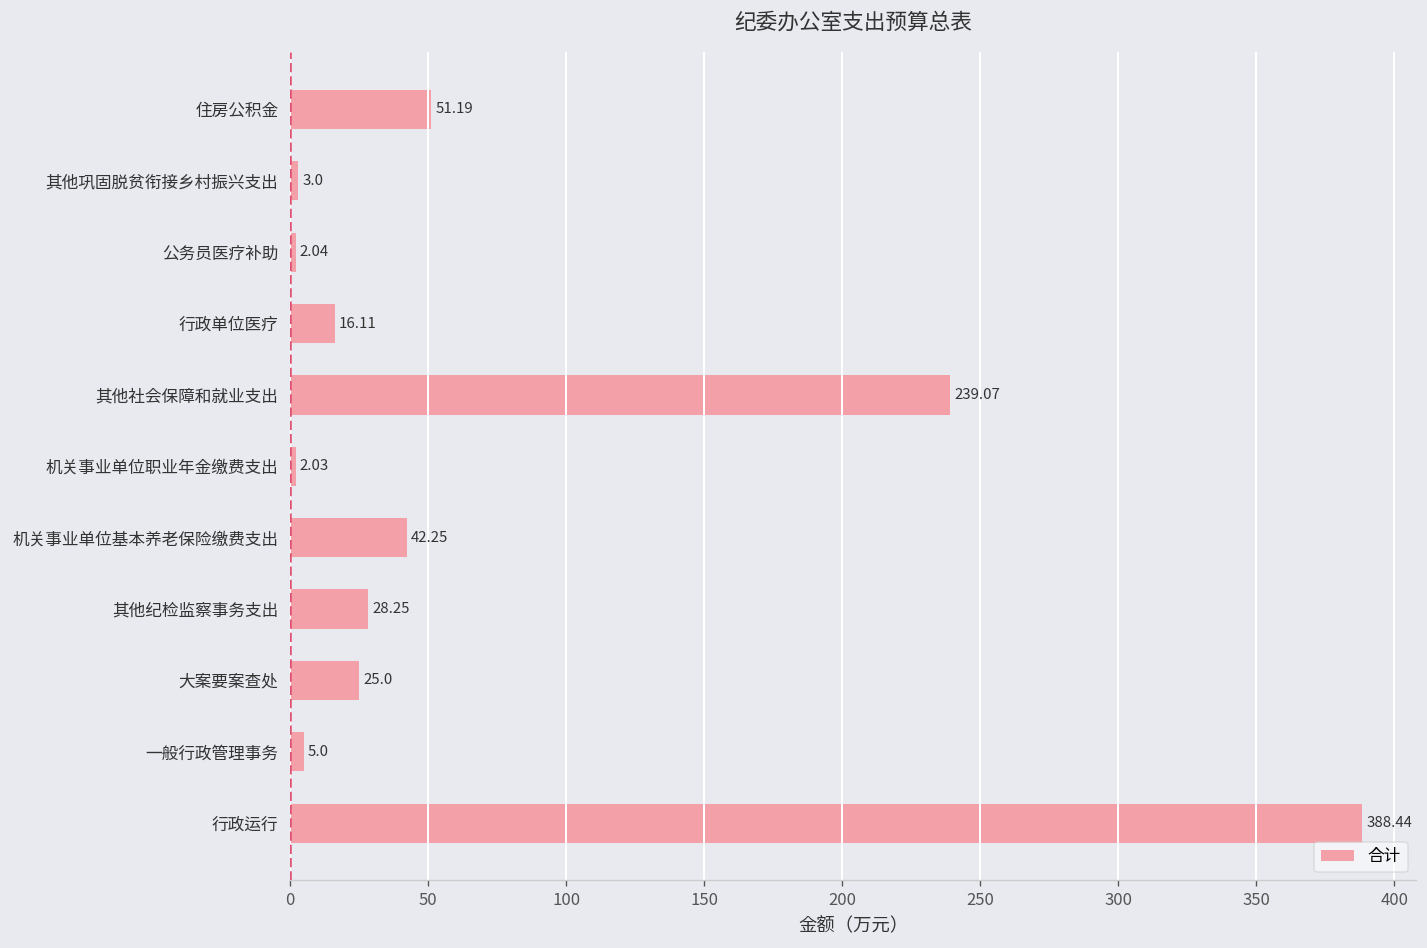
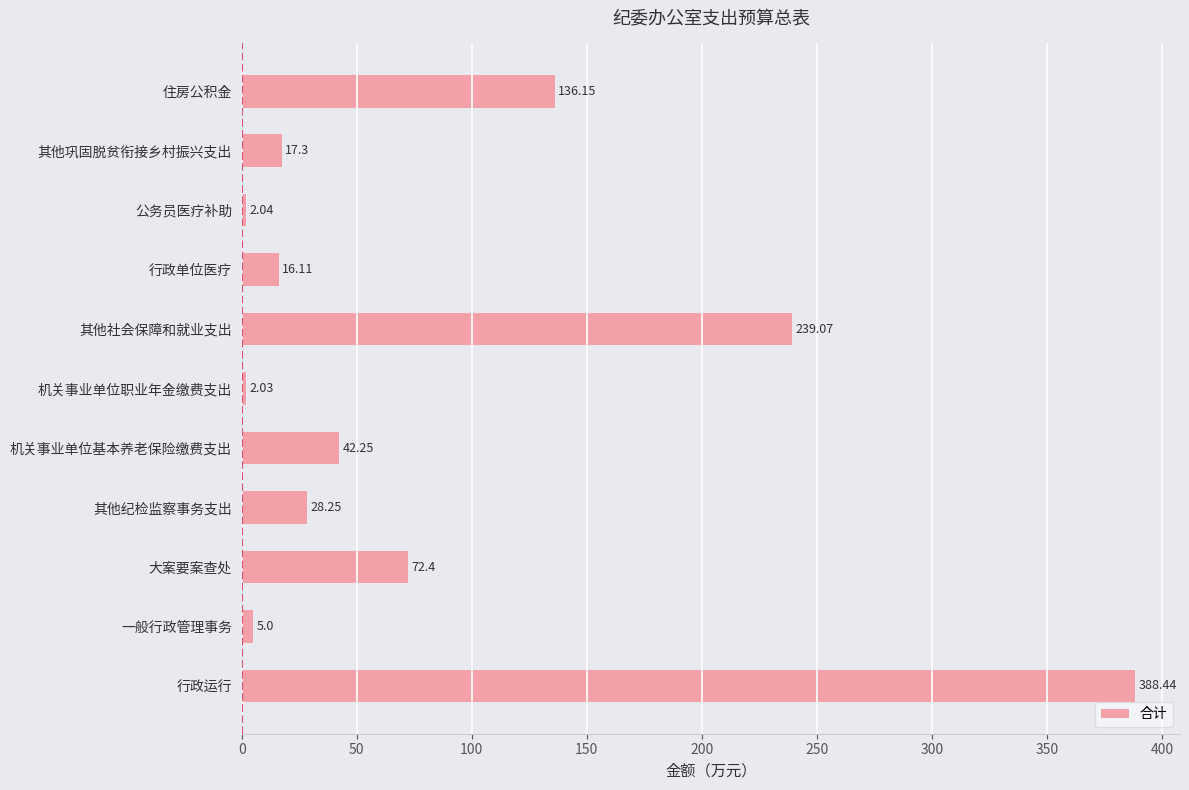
  {
-   "住房公积金": 51.19,
-   "其他巩固脱贫衔接乡村振兴支出": 3.0,
+   "住房公积金": 136.15,
+   "其他巩固脱贫衔接乡村振兴支出": 17.3,
    "公务员医疗补助": 2.04,
    "行政单位医疗": 16.11,
    "其他社会保障和就业支出": 239.07,
    "机关事业单位职业年金缴费支出": 2.03,
    "机关事业单位基本养老保险缴费支出": 42.25,
    "其他纪检监察事务支出": 28.25,
-   "大案要案查处": 25.0,
+   "大案要案查处": 72.4,
    "一般行政管理事务": 5.0,
    "行政运行": 388.44
  }
